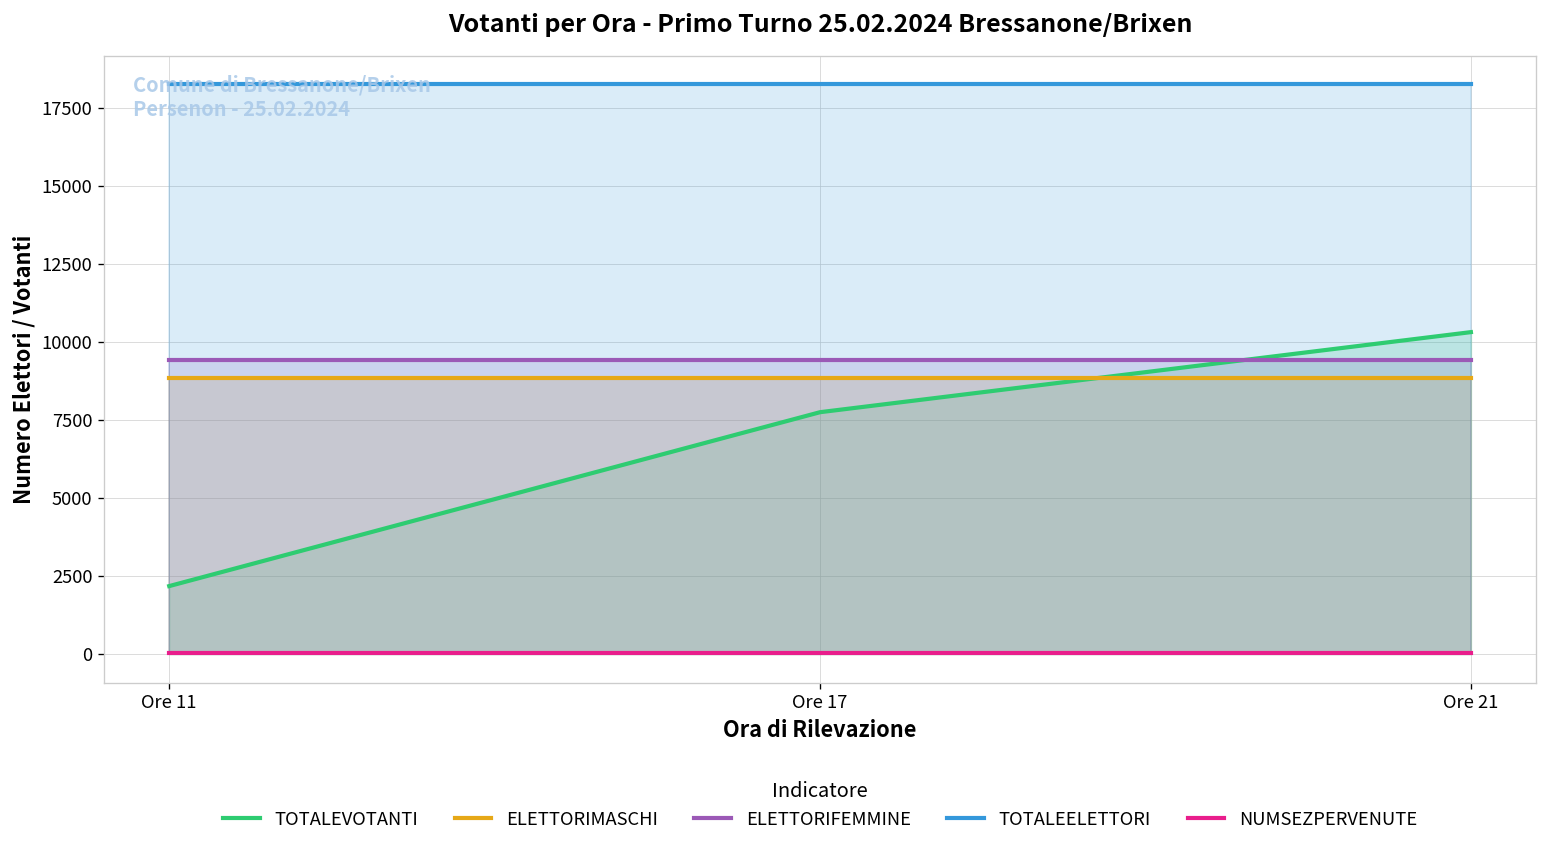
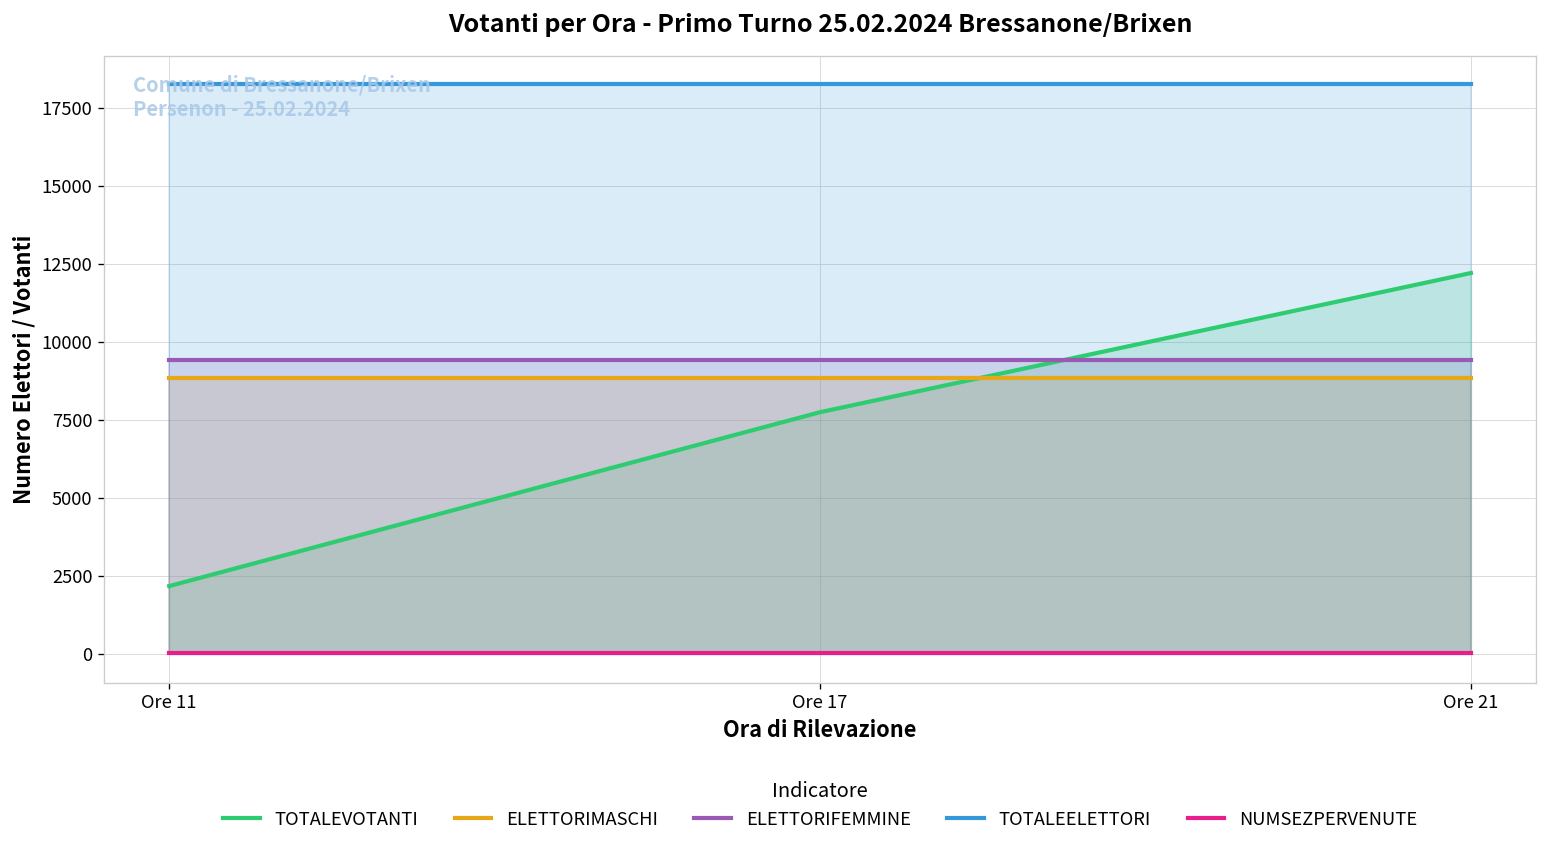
  {
    "TOTALEVOTANTI": {
      "Ore 11": 2200,
      "Ore 17": 7800,
-     "Ore 21": 10300
+     "Ore 21": 12200
    },
    "ELETTORIMASCHI": {
      "Ore 11": 8800,
      "Ore 17": 8800,
      "Ore 21": 8800
    },
    "ELETTORIFEMMINE": {
      "Ore 11": 9400,
      "Ore 17": 9400,
      "Ore 21": 9400
    },
    "TOTALEELETTORI": {
      "Ore 17": 18300,
      "Ore 21": 18300
    },
    "NUMSEZPERVENUTE": {
      "Ore 11": 0,
      "Ore 17": 0,
      "Ore 21": 0
    }
  }
